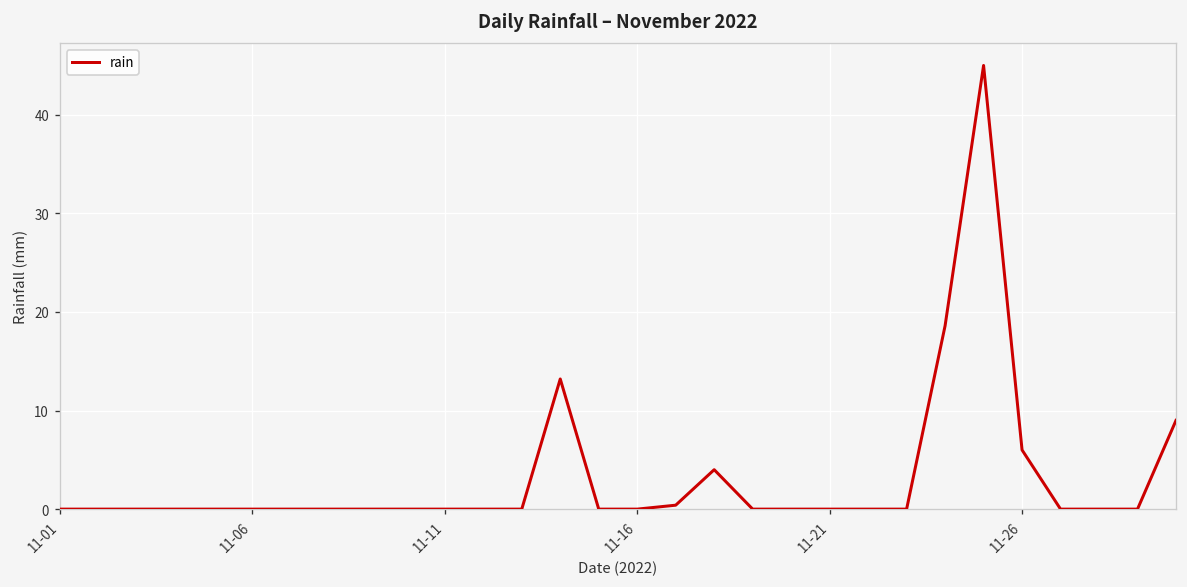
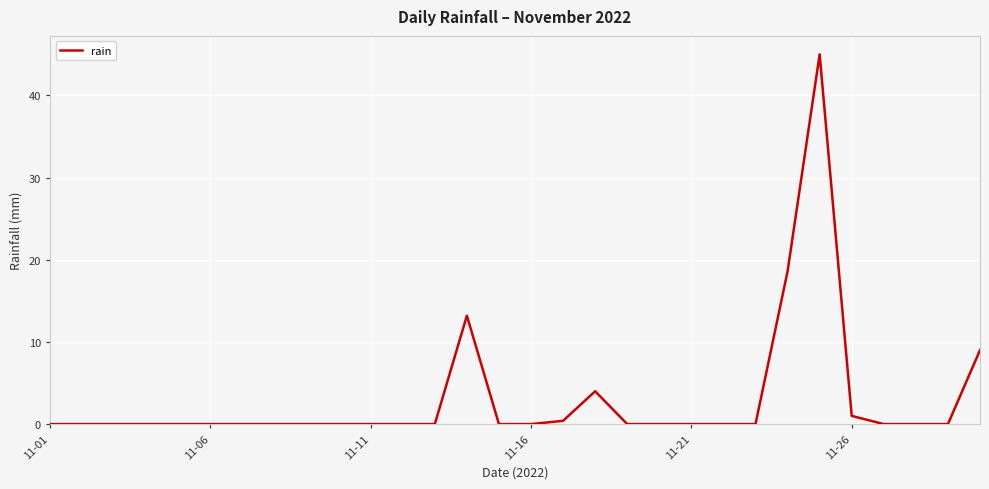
  {
    "11-01": 0,
    "11-06": 0,
    "11-11": 0,
    "11-16": 0,
    "11-21": 0,
-   "11-26": 6
+   "11-26": 1
  }
